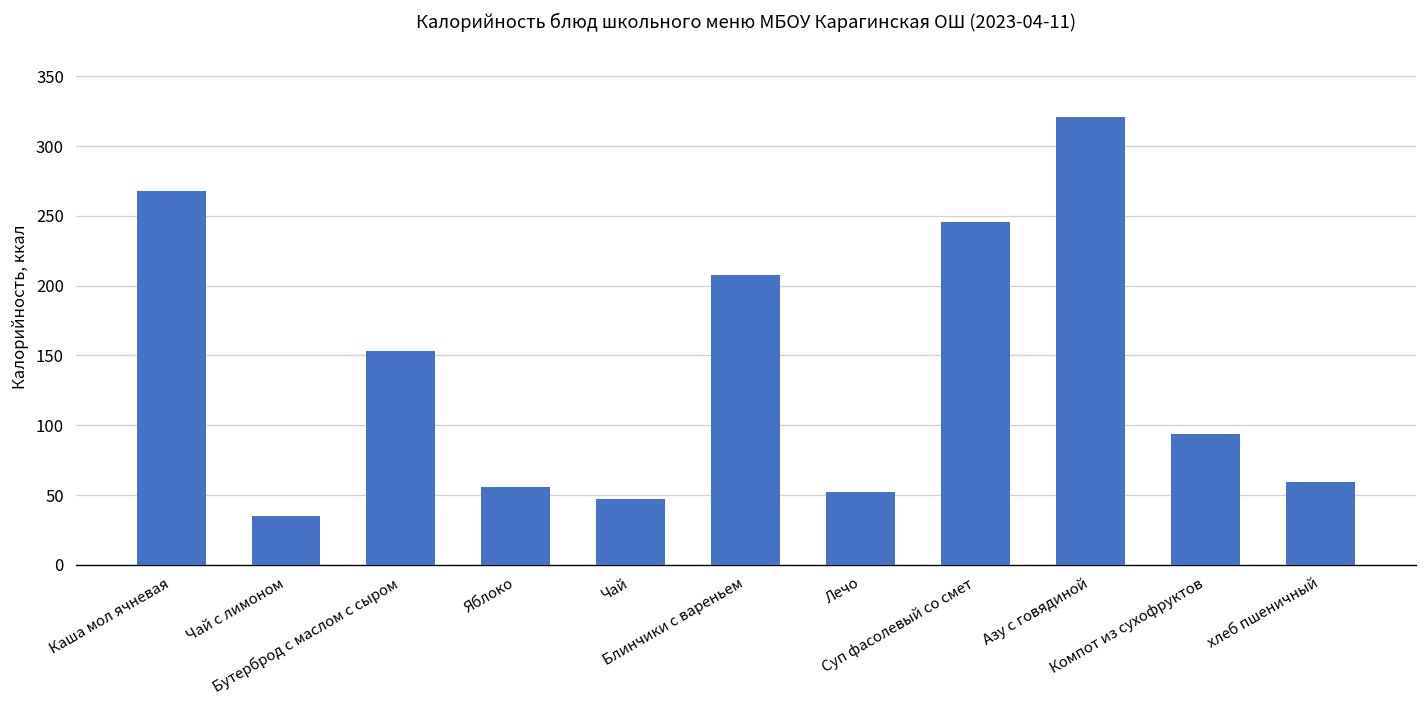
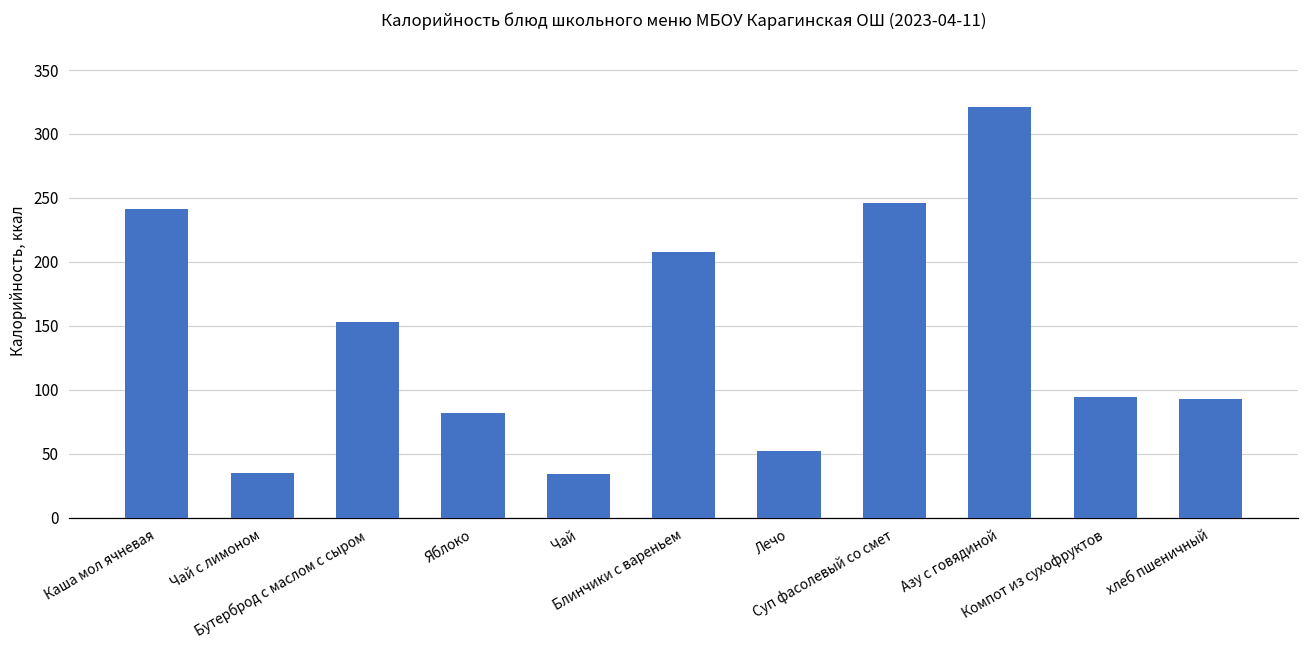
  {
-   "Каша мол ячневая": 268,
+   "Каша мол ячневая": 241,
    "Чай с лимоном": 35,
    "Бутерброд с маслом с сыром": 153,
-   "Яблоко": 56,
-   "Чай": 47,
+   "Яблоко": 82,
+   "Чай": 34,
    "Блинчики с вареньем": 208,
    "Лечо": 52,
    "Суп фасолевый со смет": 246,
    "Азу с говядиной": 321,
    "Компот из сухофруктов": 94,
-   "хлеб пшеничный": 59
+   "хлеб пшеничный": 93
  }
